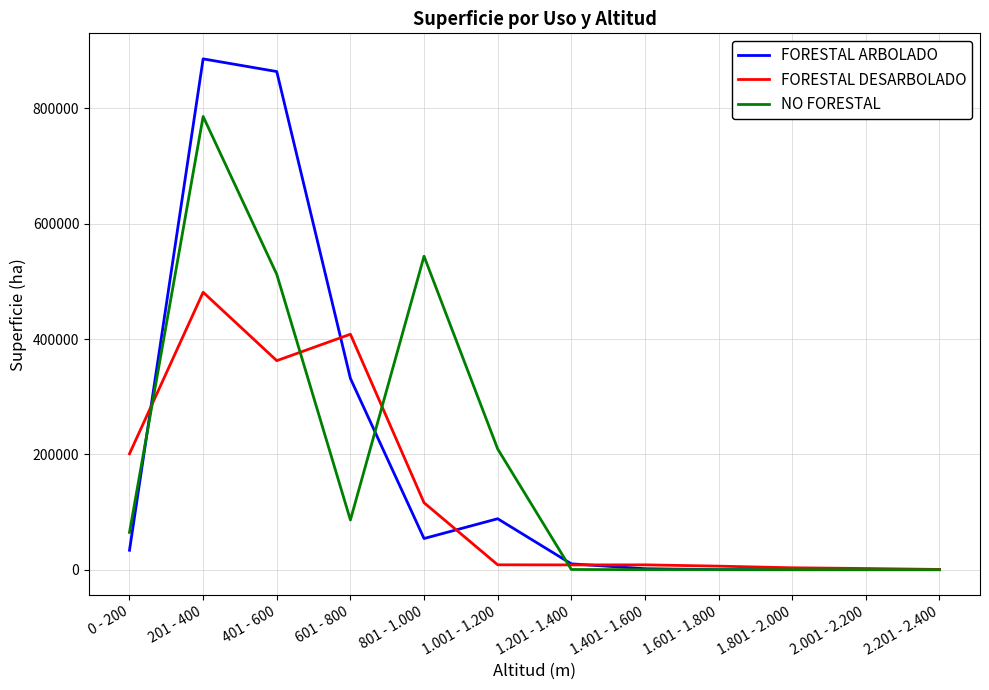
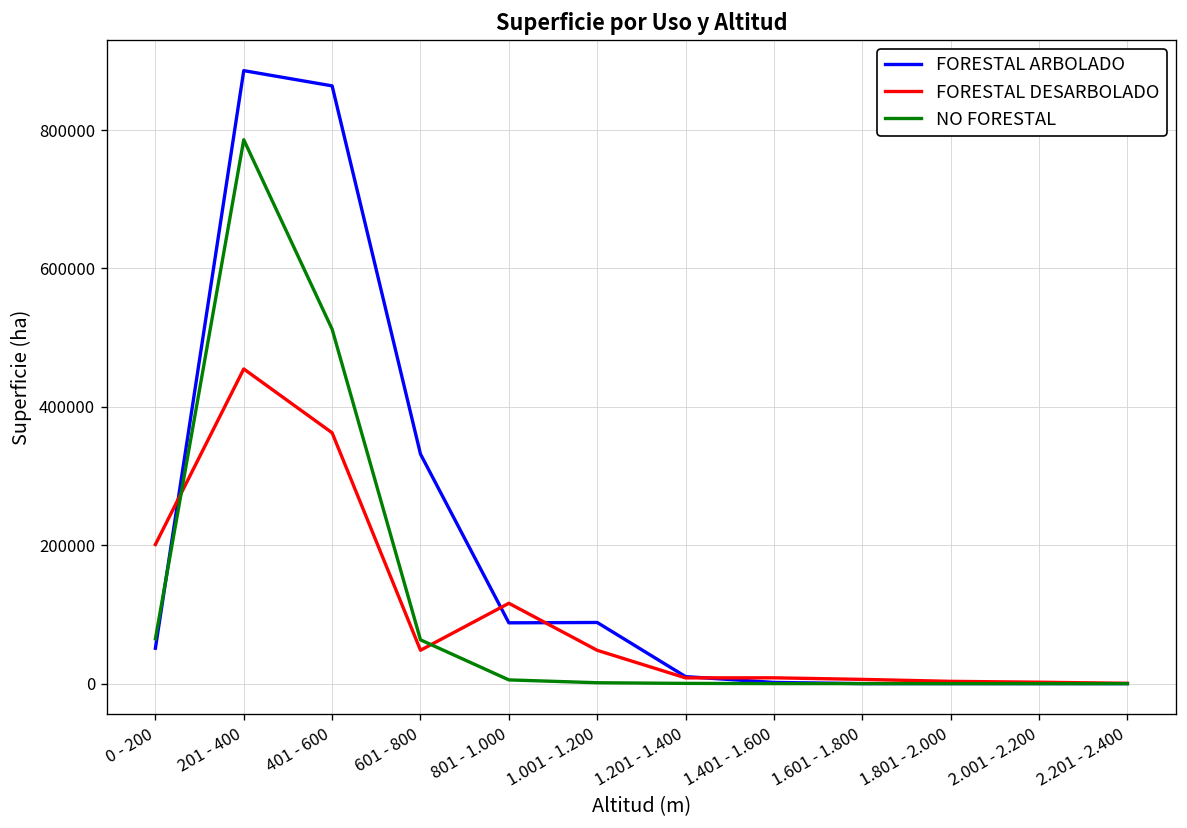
  {
    "FORESTAL ARBOLADO": {
-     "0 - 200": 30000,
+     "0 - 200": 50000,
      "201 - 400": 890000,
      "401 - 600": 860000,
      "601 - 800": 330000,
-     "801 - 1.000": 50000,
+     "801 - 1.000": 90000,
      "1.001 - 1.200": 90000
    },
    "FORESTAL DESARBOLADO": {
      "0 - 200": 200000,
-     "201 - 400": 480000,
+     "201 - 400": 450000,
      "401 - 600": 360000,
-     "601 - 800": 410000,
+     "601 - 800": 50000,
      "801 - 1.000": 120000,
-     "1.001 - 1.200": 10000,
+     "1.001 - 1.200": 50000,
      "1.401 - 1.600": 10000,
      "1.601 - 1.800": 10000
    },
    "NO FORESTAL": {
      "0 - 200": 60000,
      "201 - 400": 790000,
      "401 - 600": 510000,
-     "601 - 800": 90000,
-     "801 - 1.000": 540000,
-     "1.001 - 1.200": 210000,
+     "601 - 800": 60000,
+     "801 - 1.000": 10000,
+     "1.001 - 1.200": 0,
      "1.201 - 1.400": 0
    }
  }
